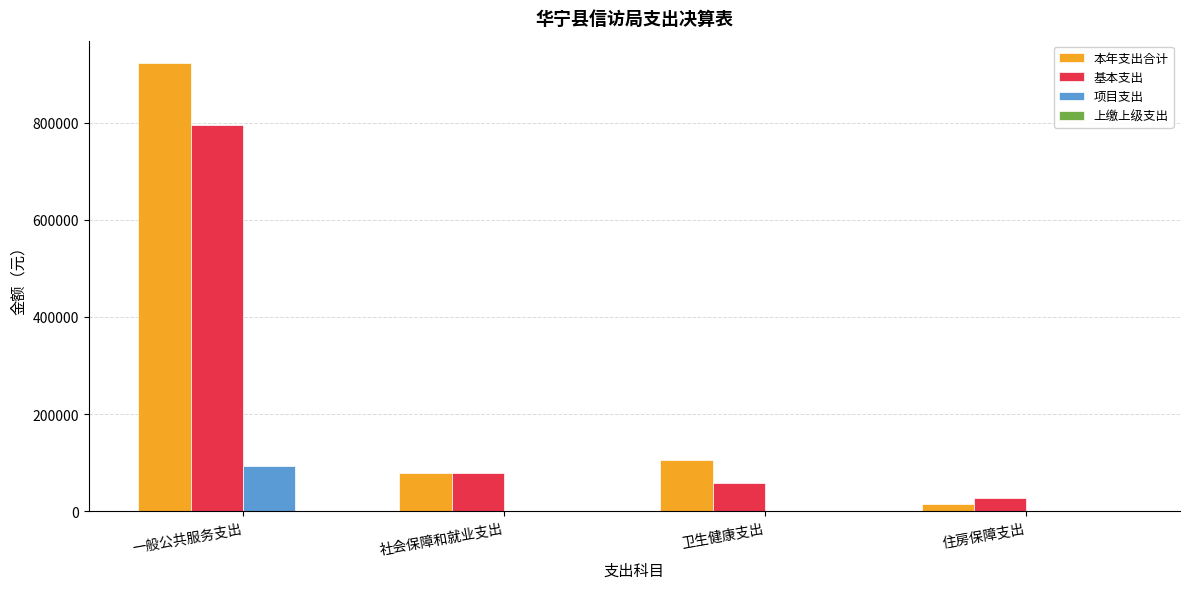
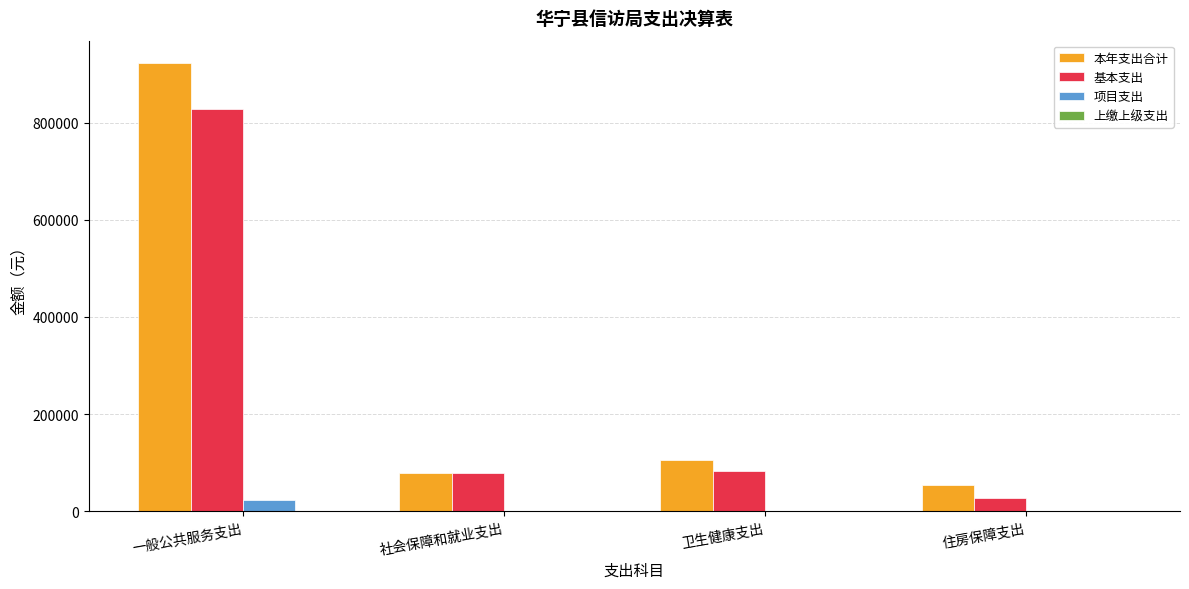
  {
    "本年支出合计": {
      "一般公共服务支出": 920000,
      "社会保障和就业支出": 80000,
      "卫生健康支出": 110000,
-     "住房保障支出": 10000
+     "住房保障支出": 50000
    },
    "基本支出": {
-     "一般公共服务支出": 790000,
+     "一般公共服务支出": 830000,
      "社会保障和就业支出": 80000,
-     "卫生健康支出": 60000,
+     "卫生健康支出": 80000,
      "住房保障支出": 30000
    },
    "项目支出": {
-     "一般公共服务支出": 90000,
+     "一般公共服务支出": 20000,
      "社会保障和就业支出": 0,
      "卫生健康支出": 0,
      "住房保障支出": 0
    },
    "上缴上级支出": {
      "一般公共服务支出": 0,
      "社会保障和就业支出": 0,
      "卫生健康支出": 0,
      "住房保障支出": 0
    }
  }
